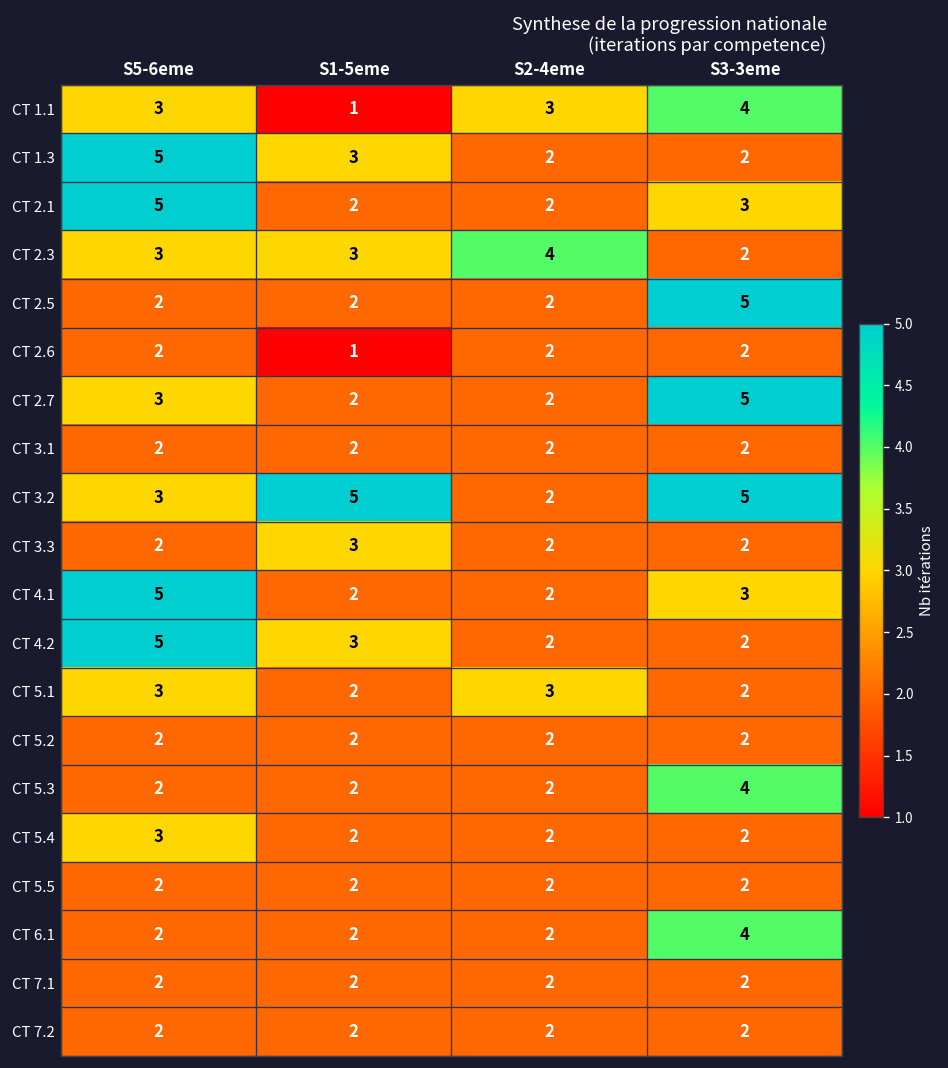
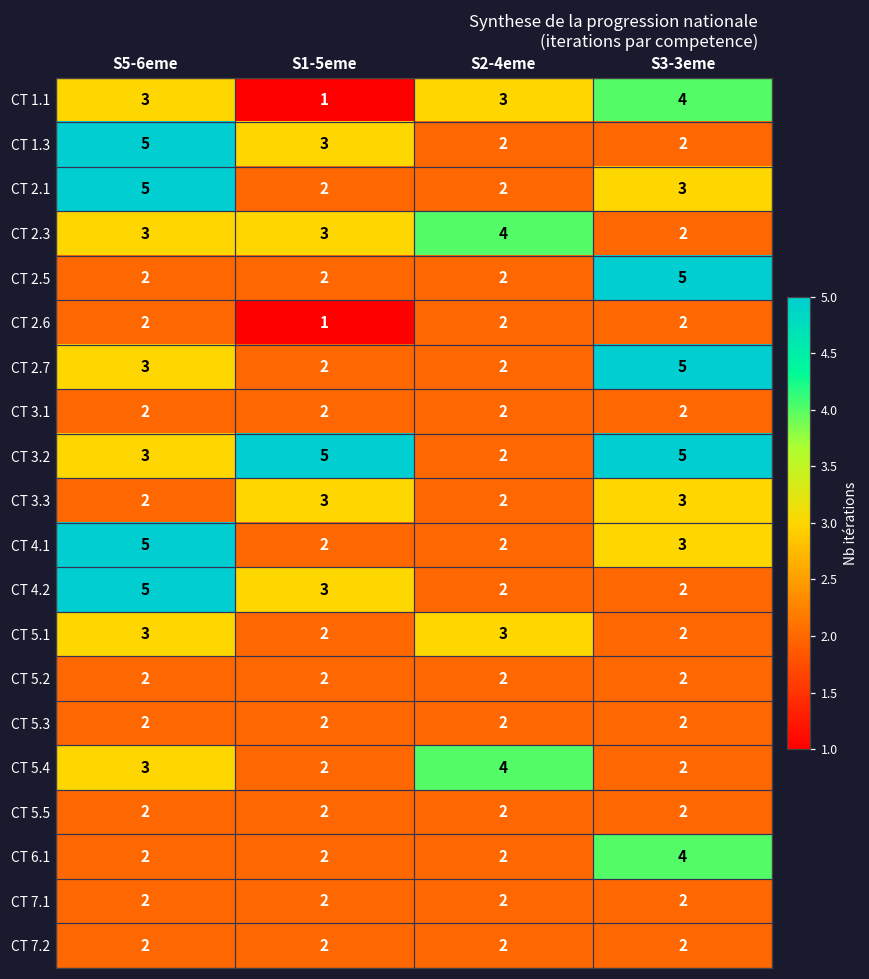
  {
    "CT 1.1": {
      "S5-6eme": 3,
      "S1-5eme": 1,
      "S2-4eme": 3,
      "S3-3eme": 4
    },
    "CT 1.3": {
      "S5-6eme": 5,
      "S1-5eme": 3,
      "S2-4eme": 2,
      "S3-3eme": 2
    },
    "CT 2.1": {
      "S5-6eme": 5,
      "S1-5eme": 2,
      "S2-4eme": 2,
      "S3-3eme": 3
    },
    "CT 2.3": {
      "S5-6eme": 3,
      "S1-5eme": 3,
      "S2-4eme": 4,
      "S3-3eme": 2
    },
    "CT 2.5": {
      "S5-6eme": 2,
      "S1-5eme": 2,
      "S2-4eme": 2,
      "S3-3eme": 5
    },
    "CT 2.6": {
      "S5-6eme": 2,
      "S1-5eme": 1,
      "S2-4eme": 2,
      "S3-3eme": 2
    },
    "CT 2.7": {
      "S5-6eme": 3,
      "S1-5eme": 2,
      "S2-4eme": 2,
      "S3-3eme": 5
    },
    "CT 3.1": {
      "S5-6eme": 2,
      "S1-5eme": 2,
      "S2-4eme": 2,
      "S3-3eme": 2
    },
    "CT 3.2": {
      "S5-6eme": 3,
      "S1-5eme": 5,
      "S2-4eme": 2,
      "S3-3eme": 5
    },
    "CT 3.3": {
      "S5-6eme": 2,
      "S1-5eme": 3,
      "S2-4eme": 2,
-     "S3-3eme": 2
+     "S3-3eme": 3
    },
    "CT 4.1": {
      "S5-6eme": 5,
      "S1-5eme": 2,
      "S2-4eme": 2,
      "S3-3eme": 3
    },
    "CT 4.2": {
      "S5-6eme": 5,
      "S1-5eme": 3,
      "S2-4eme": 2,
      "S3-3eme": 2
    },
    "CT 5.1": {
      "S5-6eme": 3,
      "S1-5eme": 2,
      "S2-4eme": 3,
      "S3-3eme": 2
    },
    "CT 5.2": {
      "S5-6eme": 2,
      "S1-5eme": 2,
      "S2-4eme": 2,
      "S3-3eme": 2
    },
    "CT 5.3": {
      "S5-6eme": 2,
      "S1-5eme": 2,
      "S2-4eme": 2,
-     "S3-3eme": 4
+     "S3-3eme": 2
    },
    "CT 5.4": {
      "S5-6eme": 3,
      "S1-5eme": 2,
-     "S2-4eme": 2,
+     "S2-4eme": 4,
      "S3-3eme": 2
    },
    "CT 5.5": {
      "S5-6eme": 2,
      "S1-5eme": 2,
      "S2-4eme": 2,
      "S3-3eme": 2
    },
    "CT 6.1": {
      "S5-6eme": 2,
      "S1-5eme": 2,
      "S2-4eme": 2,
      "S3-3eme": 4
    },
    "CT 7.1": {
      "S5-6eme": 2,
      "S1-5eme": 2,
      "S2-4eme": 2,
      "S3-3eme": 2
    },
    "CT 7.2": {
      "S5-6eme": 2,
      "S1-5eme": 2,
      "S2-4eme": 2,
      "S3-3eme": 2
    }
  }
